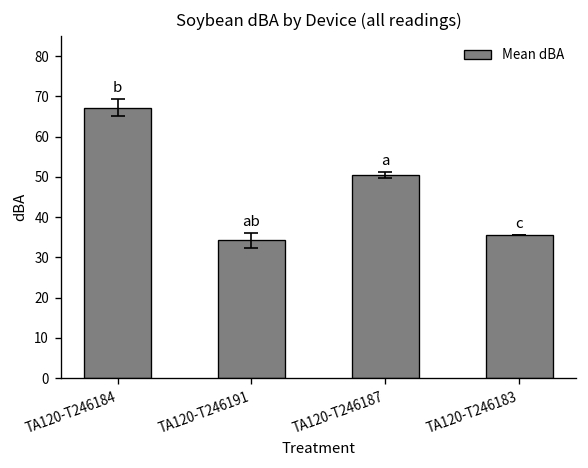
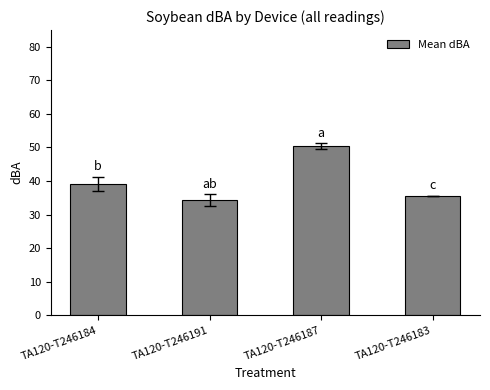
  {
    "Mean dBA": {
-     "TA120-T246184": 67,
+     "TA120-T246184": 39,
      "TA120-T246191": 34,
      "TA120-T246187": 50,
      "TA120-T246183": 36
    }
  }
